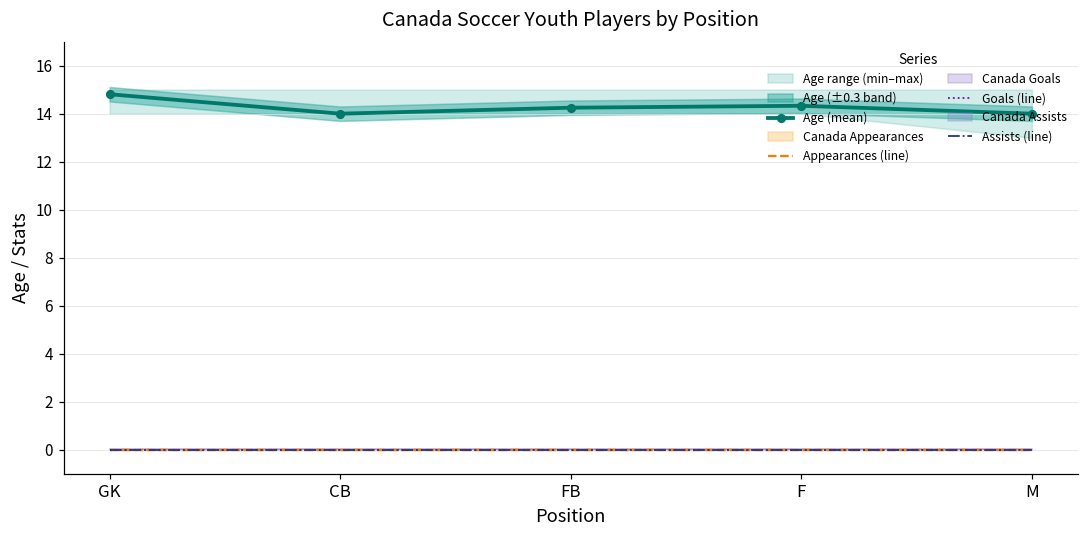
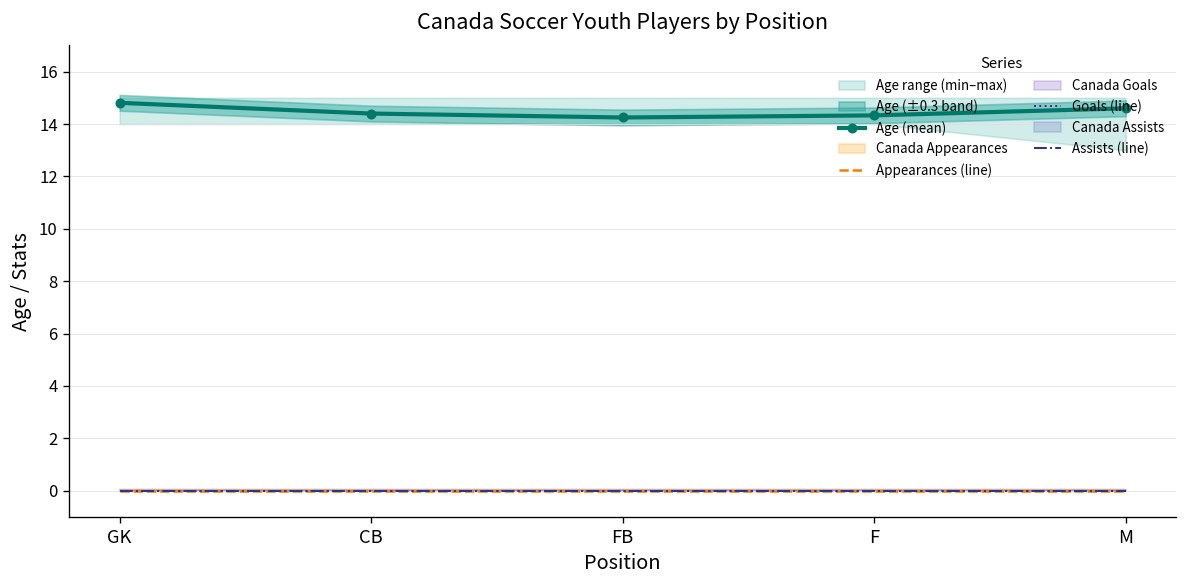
  {
    "Age (mean)": {
      "GK": 14.8,
-     "CB": 14.0,
+     "CB": 14.4,
      "FB": 14.3,
      "F": 14.3,
-     "M": 14.0
+     "M": 14.6
    }
  }
